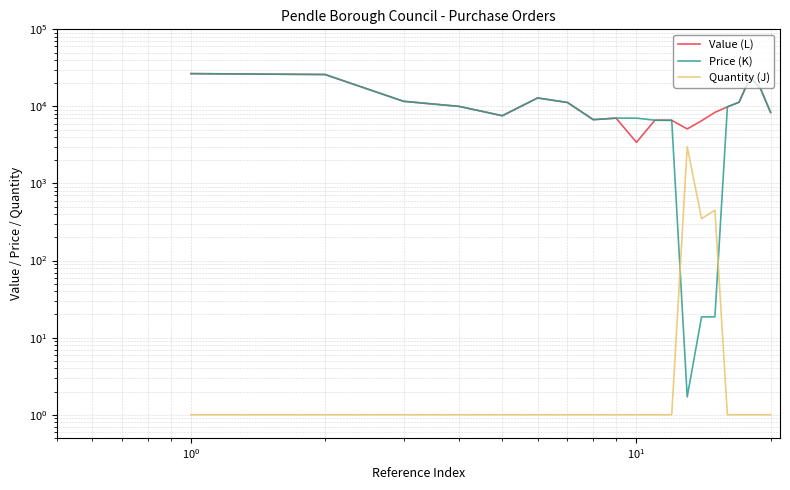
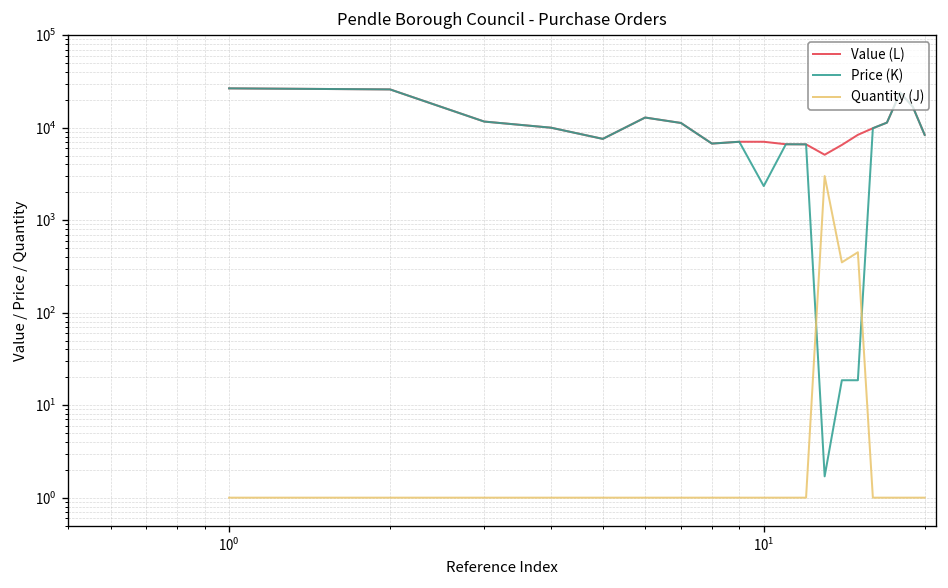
  {
    "Value (L)": {
-     "10^1": 3000
+     "10^1": 7000
    },
    "Price (K)": {
-     "10^1": 7000
+     "10^1": 2300
    },
    "Quantity (J)": {
      "10^0": 1,
      "10^1": 1
    }
  }
